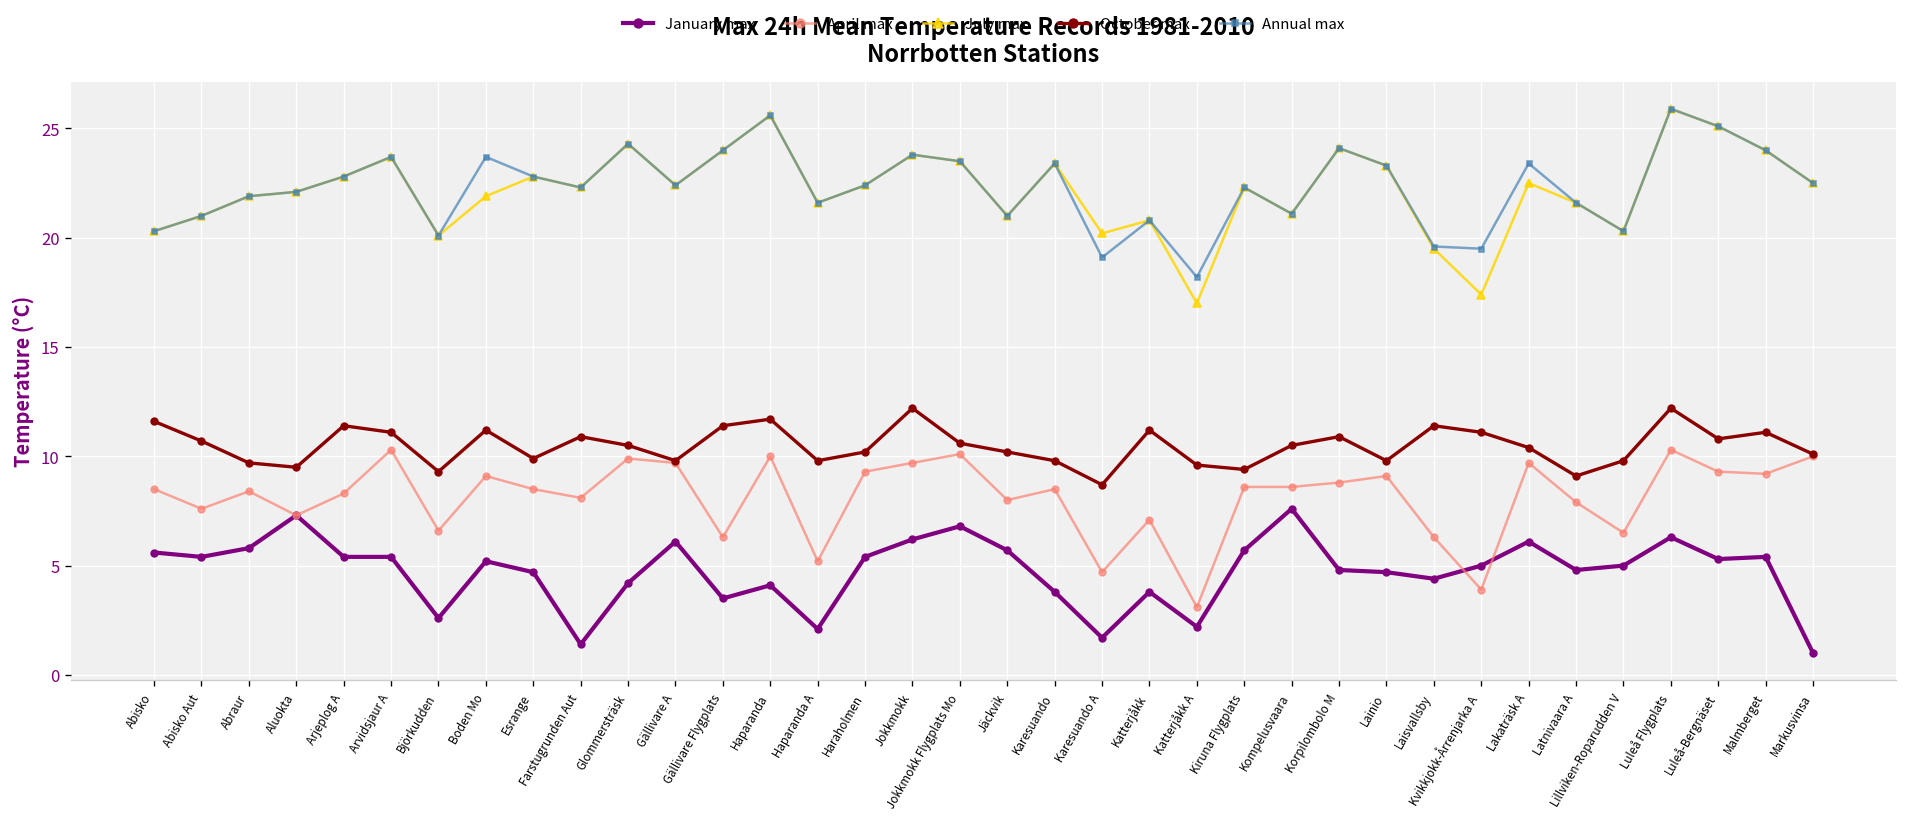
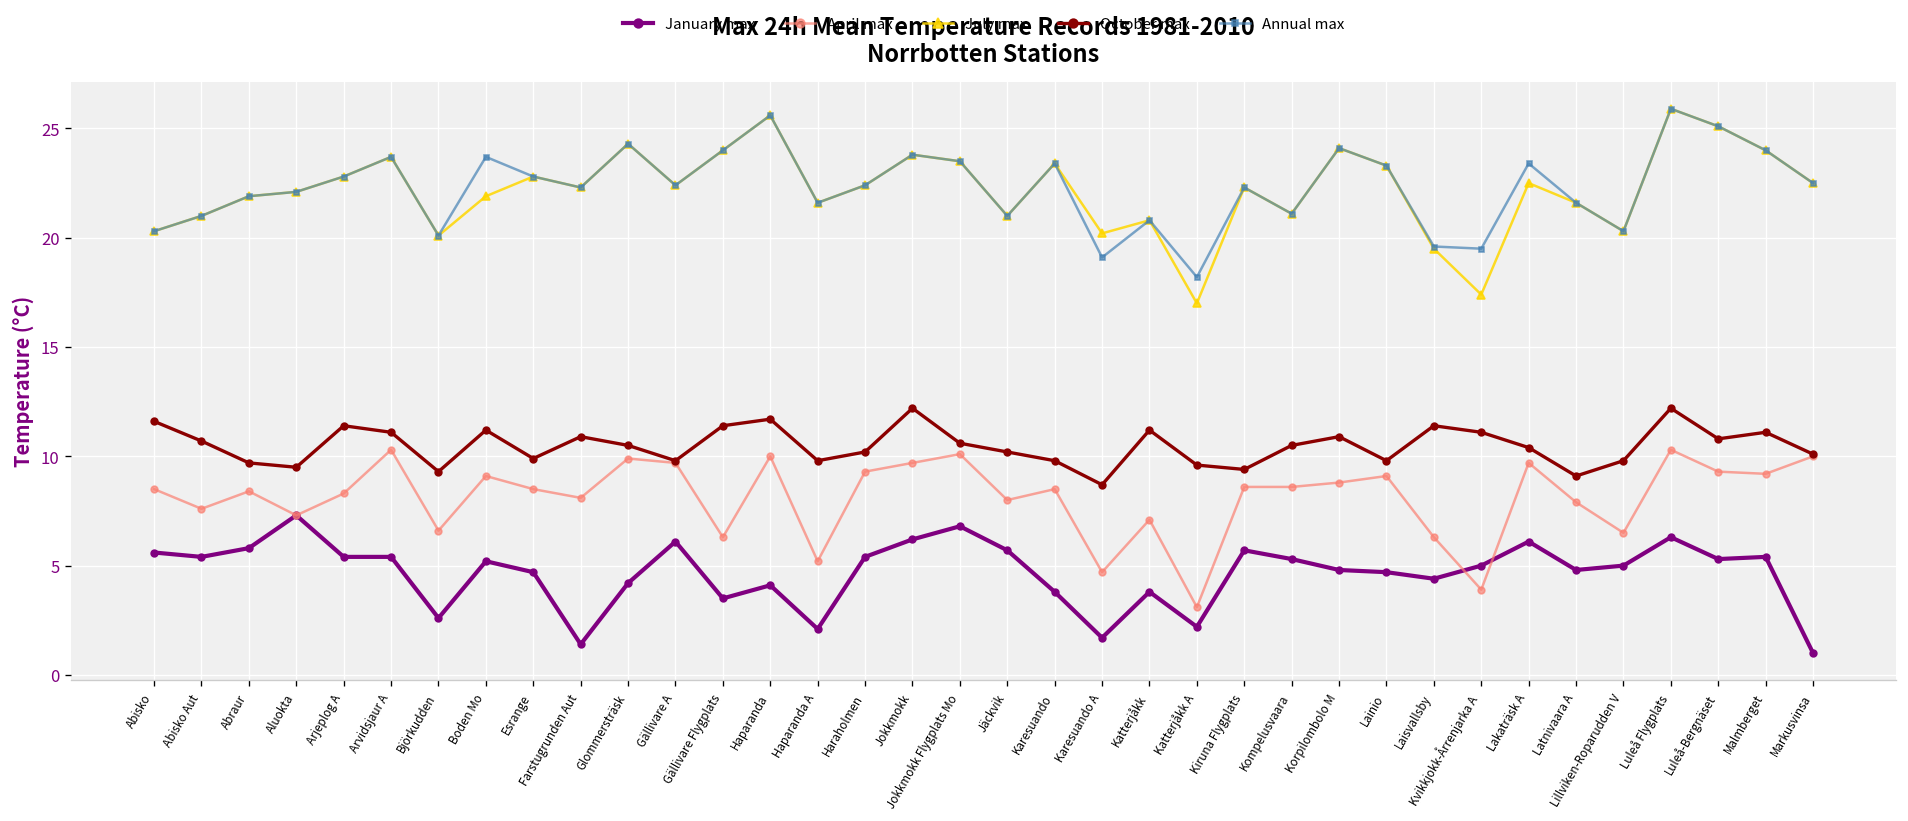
  {
    "January max": {
      "Abisko": 5.6,
      "Abisko Aut": 5.4,
      "Abraur": 5.8,
      "Arjeplog A": 5.4,
      "Arvidsjaur A": 5.4,
      "Björkudden": 2.6,
      "Boden Mo": 5.2,
      "Esrange": 4.7,
      "Farstugrunden Aut": 1.4,
      "Glommersträsk": 4.2,
      "Gällivare A": 6.1,
      "Gällivare Flygplats": 3.5,
      "Haparanda": 4.1,
      "Haparanda A": 2.1,
      "Haraholmen": 5.4,
      "Jokkmokk": 6.2,
      "Jokkmokk Flygplats Mo": 6.8,
      "Jäckvik": 5.7,
      "Karesuando": 3.8,
      "Karesuando A": 1.7,
      "Katterjåkk": 3.8,
      "Katterjåkk A": 2.2,
      "Kiruna Flygplats": 5.7,
-     "Kompelusvaara": 7.6,
+     "Kompelusvaara": 5.3,
      "Korpilombolo M": 4.8,
      "Lainio": 4.7,
      "Laisvallsby": 4.4,
      "Kvikkjokk-Årrenjarka A": 5.0,
      "Lakaträsk A": 6.1,
      "Latnivaara A": 4.8,
      "Lillviken-Roparudden V": 5.0,
      "Luleå Flygplats": 6.3,
      "Luleå-Bergnäset": 5.3,
      "Malmberget": 5.4,
      "Markusvinsa": 1.0
    },
    "April max": {
      "Abisko": 8.5,
      "Abisko Aut": 7.6,
      "Abraur": 8.4,
      "Arjeplog A": 8.3,
      "Arvidsjaur A": 10.3,
      "Björkudden": 6.6,
      "Boden Mo": 9.1,
      "Esrange": 8.5,
      "Farstugrunden Aut": 8.1,
      "Glommersträsk": 9.9,
      "Gällivare Flygplats": 6.3,
      "Haparanda": 10.0,
      "Haparanda A": 5.2,
      "Haraholmen": 9.3,
      "Jokkmokk": 9.7,
      "Jokkmokk Flygplats Mo": 10.1,
      "Jäckvik": 8.0,
      "Karesuando": 8.5,
      "Karesuando A": 4.7,
      "Katterjåkk": 7.1,
      "Katterjåkk A": 3.1,
      "Kiruna Flygplats": 8.6,
      "Kompelusvaara": 8.6,
      "Korpilombolo M": 8.8,
      "Lainio": 9.1,
      "Laisvallsby": 6.3,
      "Kvikkjokk-Årrenjarka A": 3.9,
      "Lakaträsk A": 9.7,
      "Latnivaara A": 7.9,
      "Lillviken-Roparudden V": 6.5,
      "Luleå Flygplats": 10.3,
      "Luleå-Bergnäset": 9.3,
      "Malmberget": 9.2
    },
    "July max": {
      "Boden Mo": 21.9,
      "Karesuando A": 20.2,
      "Katterjåkk A": 17.0,
      "Kvikkjokk-Årrenjarka A": 17.4,
      "Lakaträsk A": 22.5
    },
    "October max": {
      "Abisko": 11.6,
      "Abisko Aut": 10.7,
      "Abraur": 9.7,
      "Aluokta": 9.5,
      "Arjeplog A": 11.4,
      "Arvidsjaur A": 11.1,
      "Björkudden": 9.3,
      "Boden Mo": 11.2,
      "Esrange": 9.9,
      "Farstugrunden Aut": 10.9,
      "Glommersträsk": 10.5,
      "Gällivare Flygplats": 11.4,
      "Haparanda": 11.7,
      "Haparanda A": 9.8,
      "Haraholmen": 10.2,
      "Jokkmokk": 12.2,
      "Jokkmokk Flygplats Mo": 10.6,
      "Jäckvik": 10.2,
      "Karesuando": 9.8,
      "Karesuando A": 8.7,
      "Katterjåkk": 11.2,
      "Katterjåkk A": 9.6,
      "Kiruna Flygplats": 9.4,
      "Kompelusvaara": 10.5,
      "Korpilombolo M": 10.9,
      "Lainio": 9.8,
      "Laisvallsby": 11.4,
      "Kvikkjokk-Årrenjarka A": 11.1,
      "Lakaträsk A": 10.4,
      "Latnivaara A": 9.1,
      "Lillviken-Roparudden V": 9.8,
      "Luleå Flygplats": 12.2,
      "Luleå-Bergnäset": 10.8,
      "Malmberget": 11.1
    },
    "Annual max": {
      "Boden Mo": 23.7,
      "Karesuando A": 19.1,
      "Katterjåkk A": 18.2,
      "Kvikkjokk-Årrenjarka A": 19.5,
      "Lakaträsk A": 23.4
    }
  }
